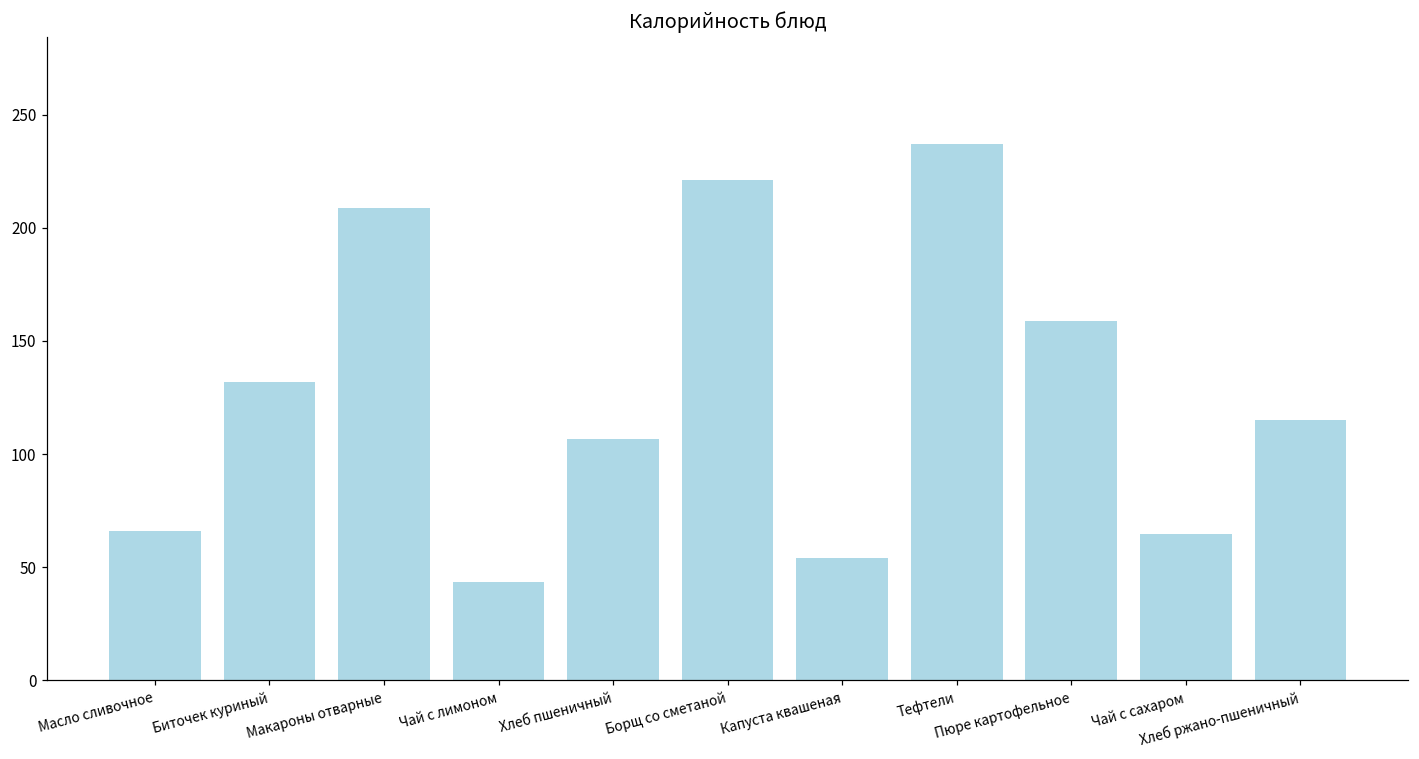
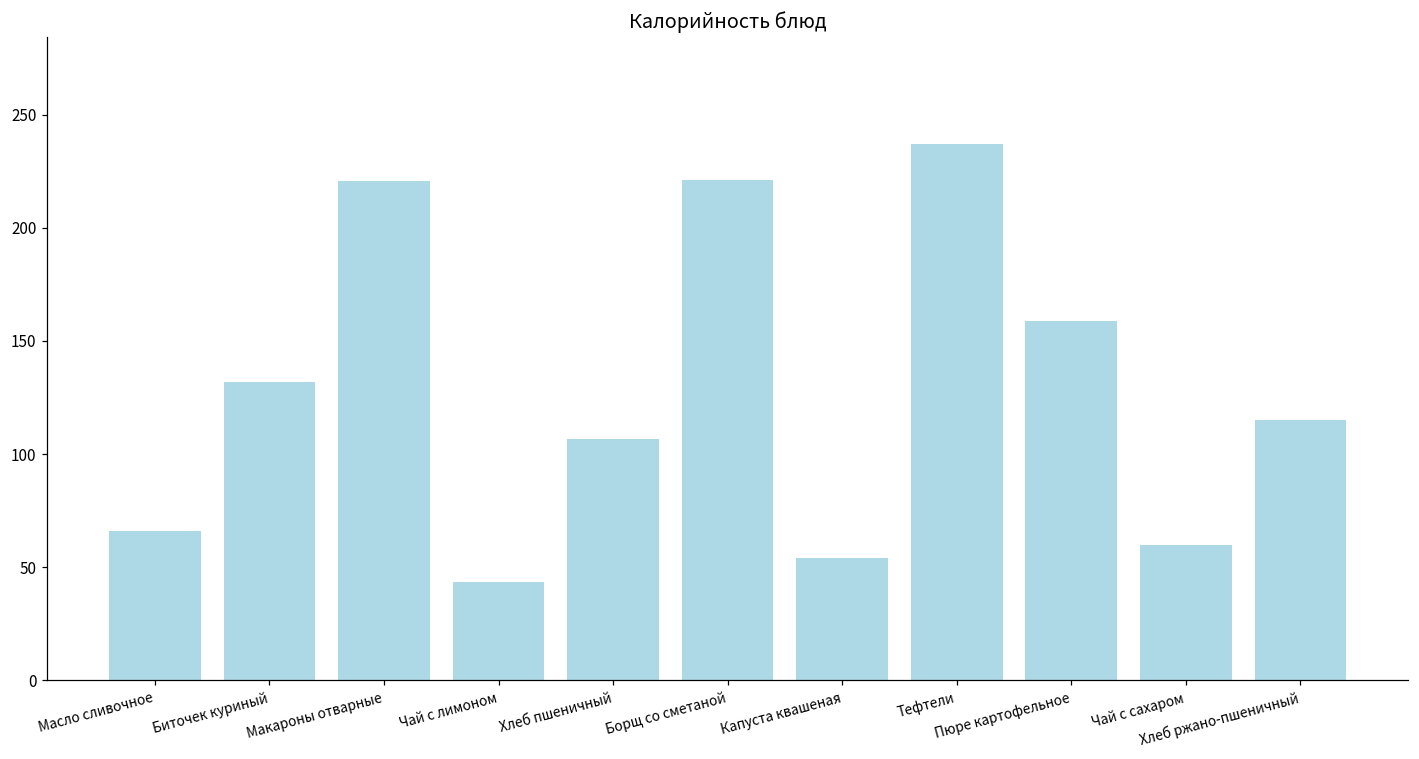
  {
    "Масло сливочное": 66,
    "Биточек куриный": 132,
-   "Макароны отварные": 209,
+   "Макароны отварные": 221,
    "Чай с лимоном": 43,
    "Хлеб пшеничный": 107,
    "Борщ со сметаной": 221,
    "Капуста квашеная": 54,
    "Тефтели": 237,
    "Пюре картофельное": 159,
-   "Чай с сахаром": 65,
+   "Чай с сахаром": 60,
    "Хлеб ржано-пшеничный": 115
  }
